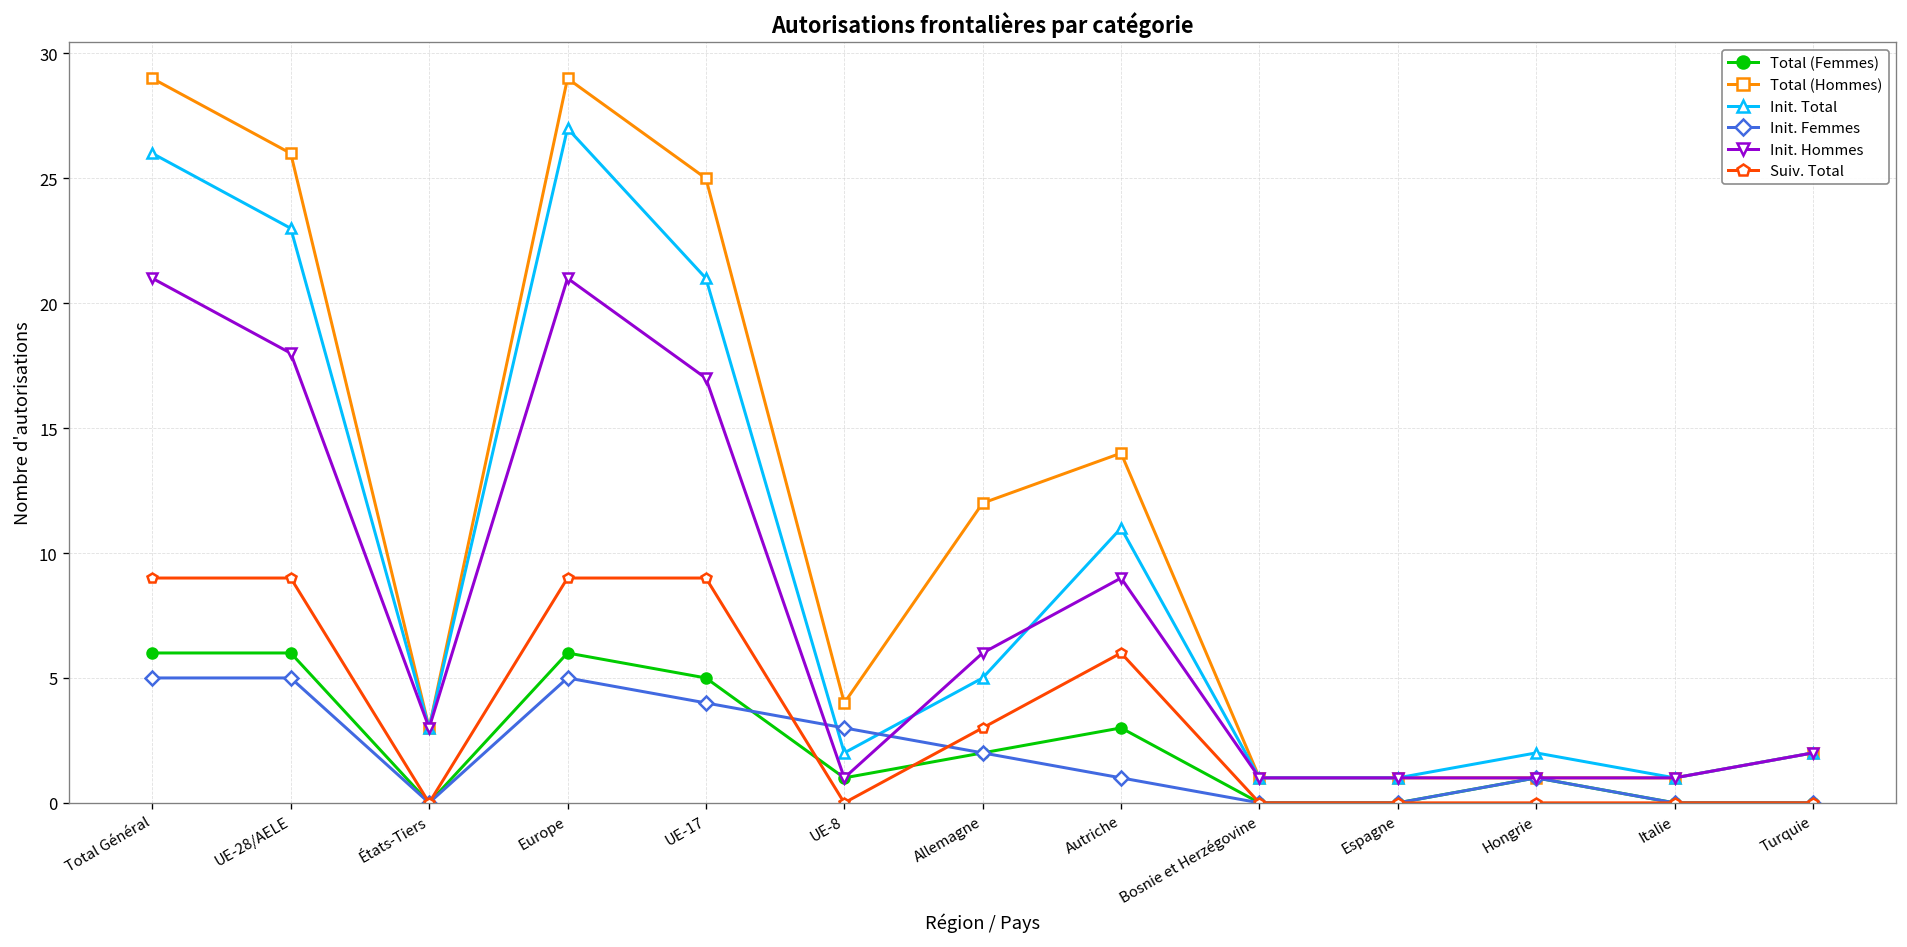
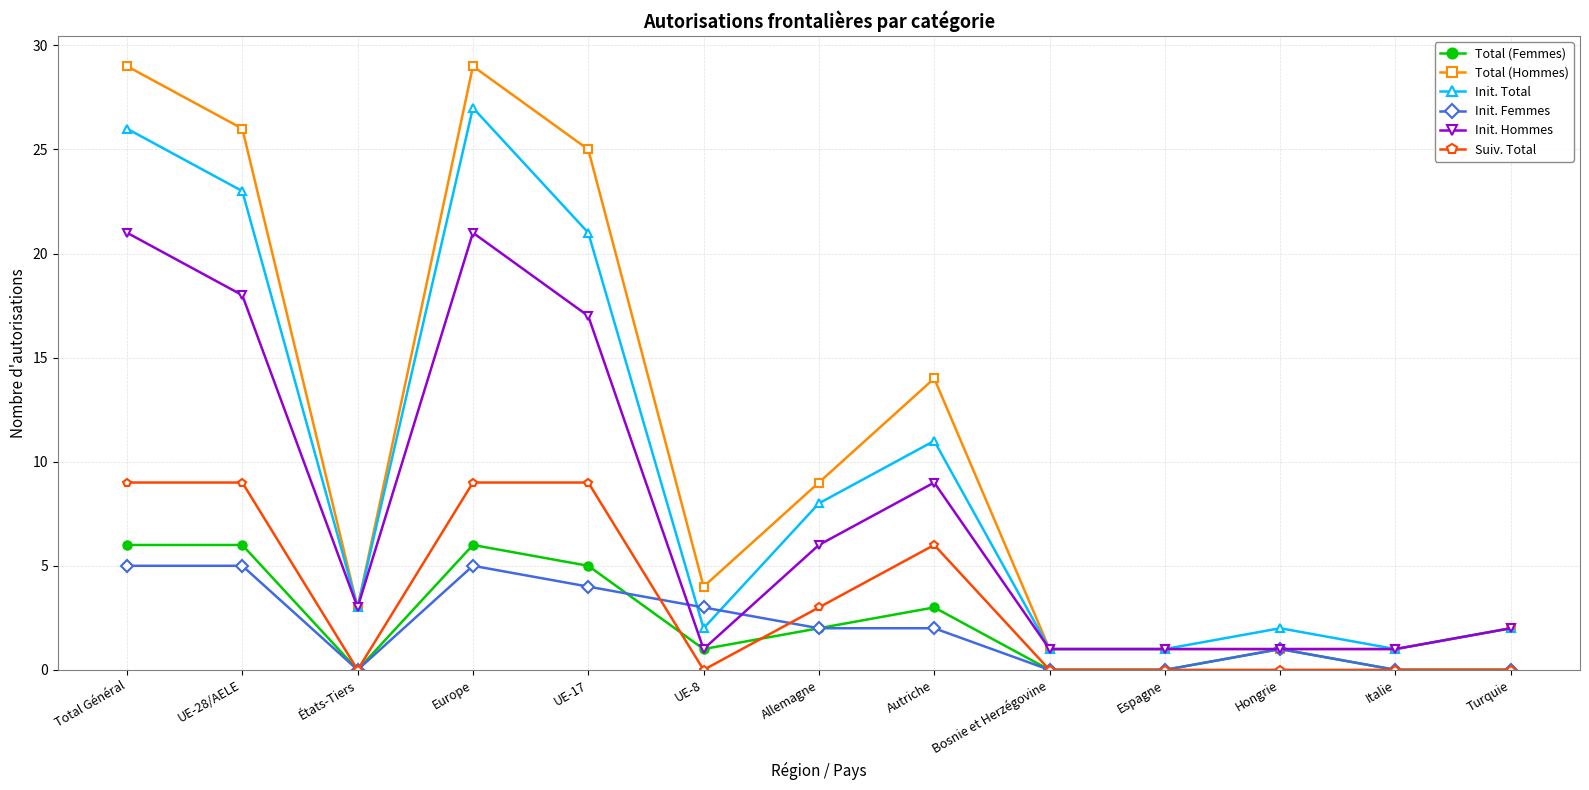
  {
    "Total (Femmes)": {
      "Total Général": 6,
      "UE-28/AELE": 6,
      "Europe": 6,
      "UE-17": 5,
      "Autriche": 3
    },
    "Total (Hommes)": {
      "Total Général": 29,
      "UE-28/AELE": 26,
      "Europe": 29,
      "UE-17": 25,
      "UE-8": 4,
-     "Allemagne": 12,
+     "Allemagne": 9,
      "Autriche": 14
    },
    "Init. Total": {
      "Total Général": 26,
      "UE-28/AELE": 23,
      "Europe": 27,
      "UE-17": 21,
      "UE-8": 2,
-     "Allemagne": 5,
+     "Allemagne": 8,
      "Autriche": 11,
      "Hongrie": 2
    },
    "Init. Femmes": {
      "Total Général": 5,
      "UE-28/AELE": 5,
      "Europe": 5,
      "UE-17": 4,
      "UE-8": 3,
-     "Autriche": 1
+     "Autriche": 2
    },
    "Init. Hommes": {
      "Total Général": 21,
      "UE-28/AELE": 18,
      "Europe": 21,
      "UE-17": 17,
      "Allemagne": 6,
      "Autriche": 9
    },
    "Suiv. Total": {
      "Total Général": 9,
      "UE-28/AELE": 9,
      "Europe": 9,
      "UE-17": 9,
      "UE-8": 0,
      "Allemagne": 3,
      "Autriche": 6,
      "Hongrie": 0
    }
  }
